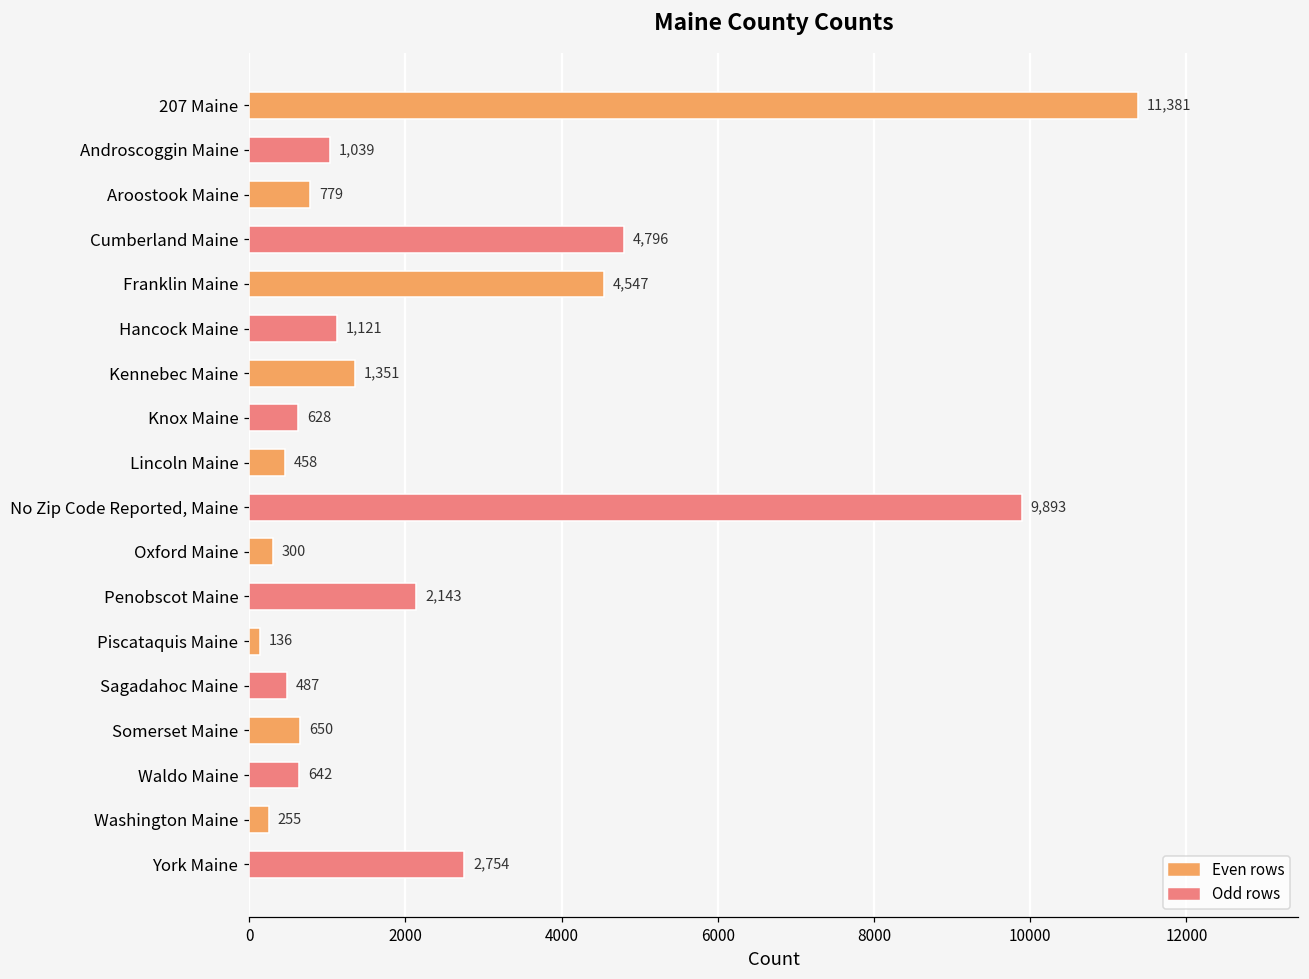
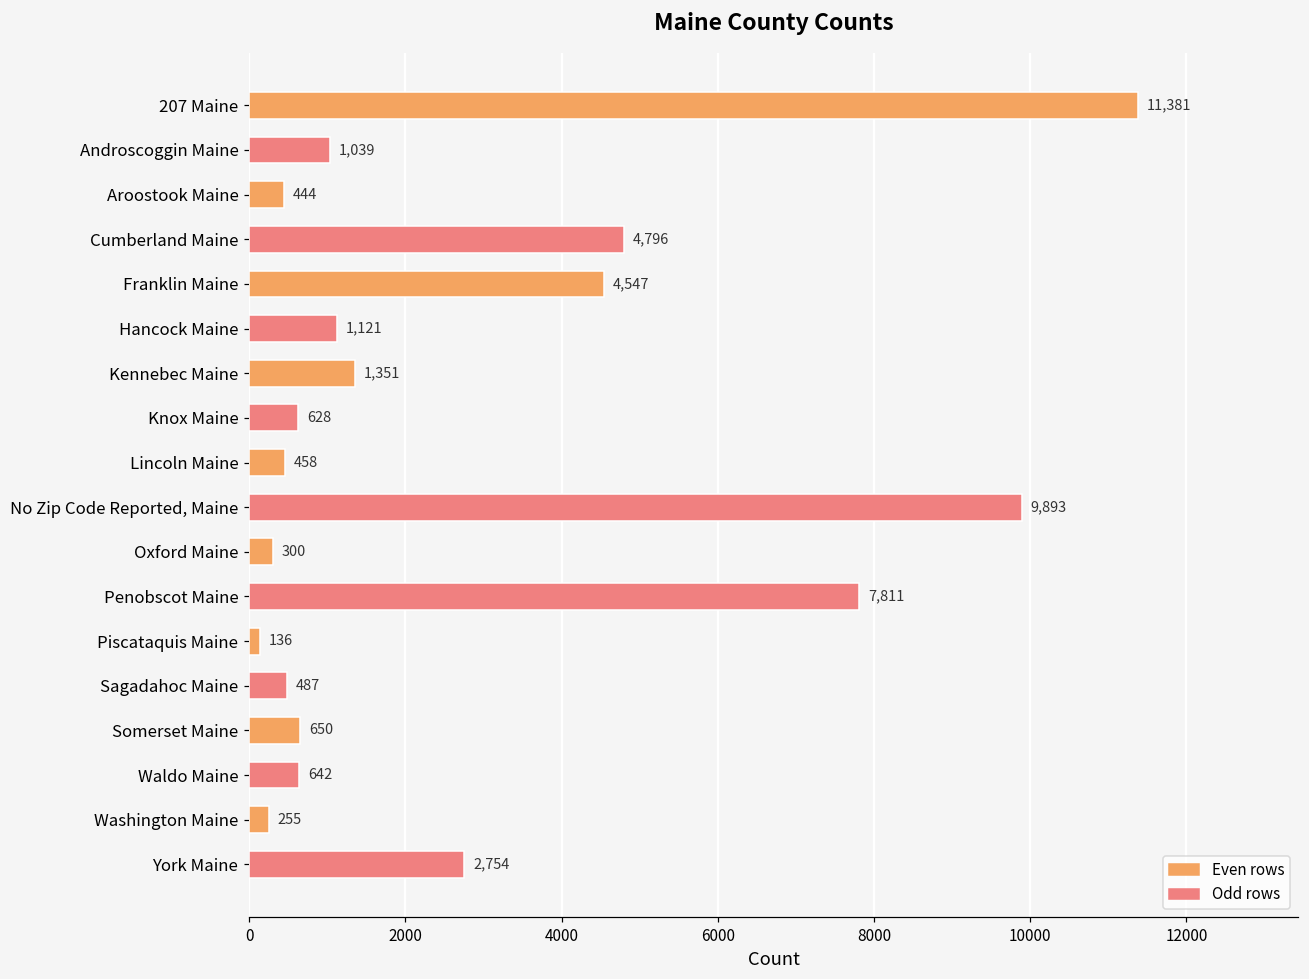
  {
    "207 Maine": "11,381",
    "Androscoggin Maine": "1,039",
-   "Aroostook Maine": "779",
+   "Aroostook Maine": "444",
    "Cumberland Maine": "4,796",
    "Franklin Maine": "4,547",
    "Hancock Maine": "1,121",
    "Kennebec Maine": "1,351",
    "Knox Maine": "628",
    "Lincoln Maine": "458",
    "No Zip Code Reported, Maine": "9,893",
    "Oxford Maine": "300",
-   "Penobscot Maine": "2,143",
+   "Penobscot Maine": "7,811",
    "Piscataquis Maine": "136",
    "Sagadahoc Maine": "487",
    "Somerset Maine": "650",
    "Waldo Maine": "642",
    "Washington Maine": "255",
    "York Maine": "2,754"
  }
